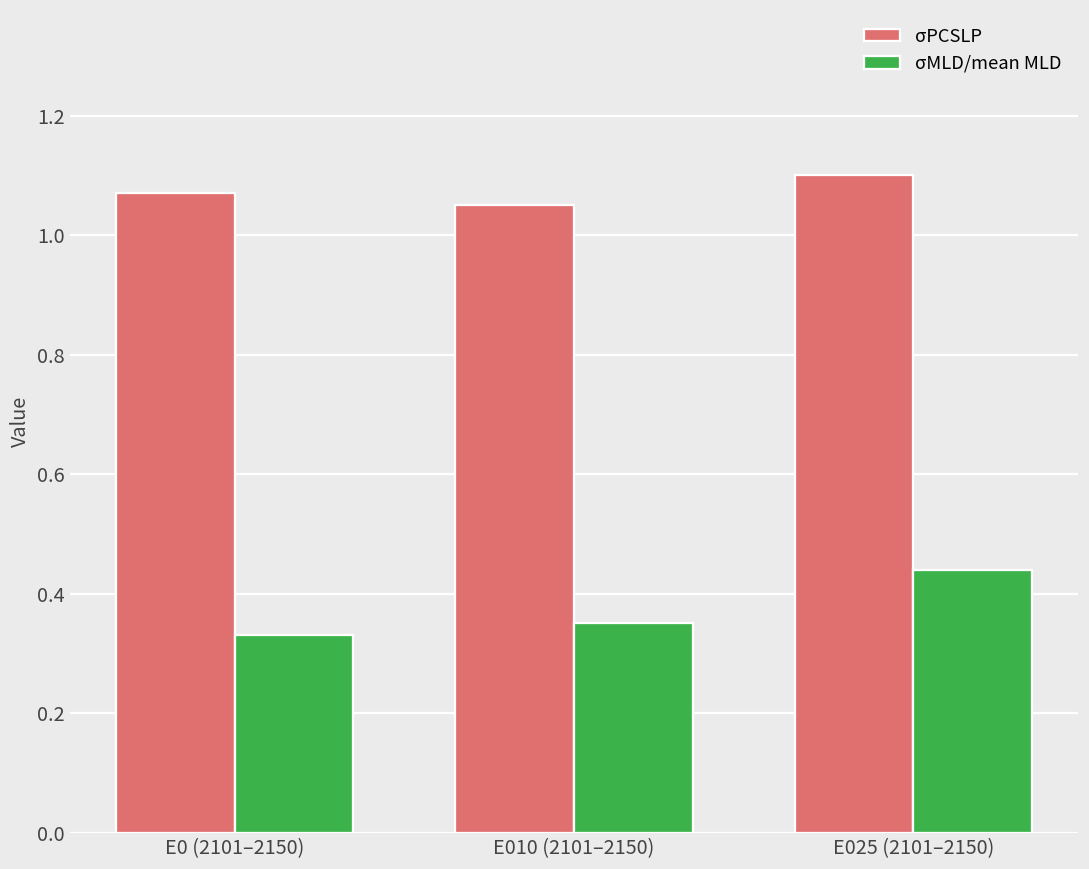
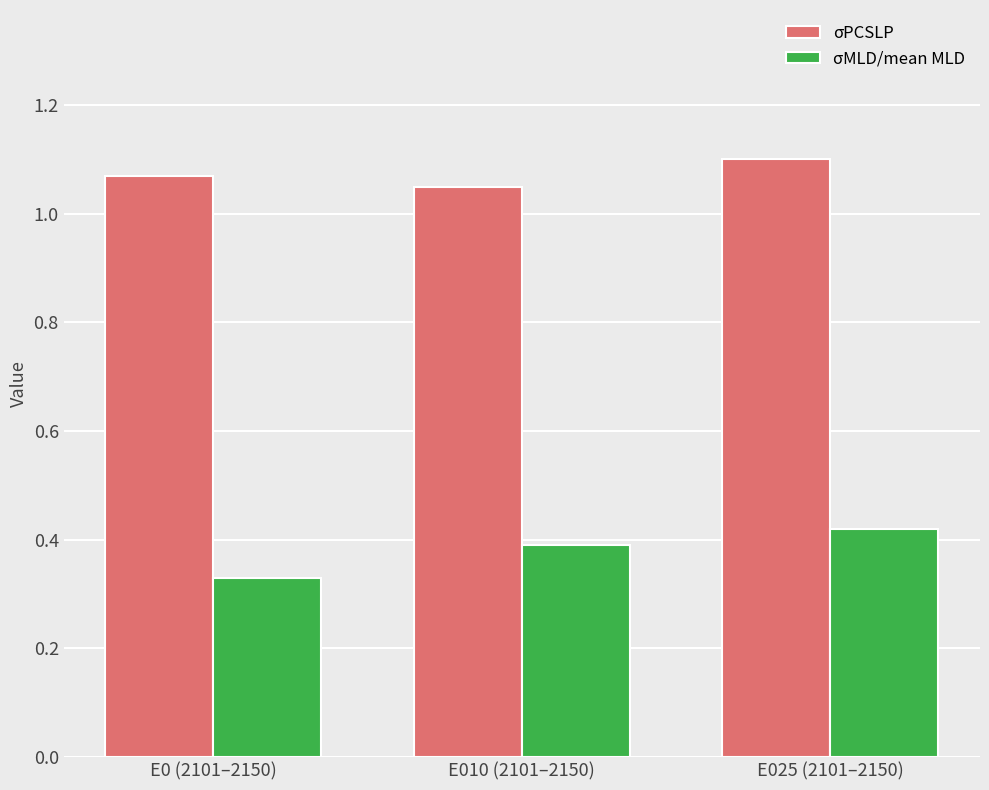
  {
    "σPCSLP": {
      "E0 (2101–2150)": 1.07,
      "E010 (2101–2150)": 1.05,
      "E025 (2101–2150)": 1.10
    },
    "σMLD/mean MLD": {
      "E0 (2101–2150)": 0.33,
-     "E010 (2101–2150)": 0.35,
-     "E025 (2101–2150)": 0.44
+     "E010 (2101–2150)": 0.39,
+     "E025 (2101–2150)": 0.42
    }
  }
